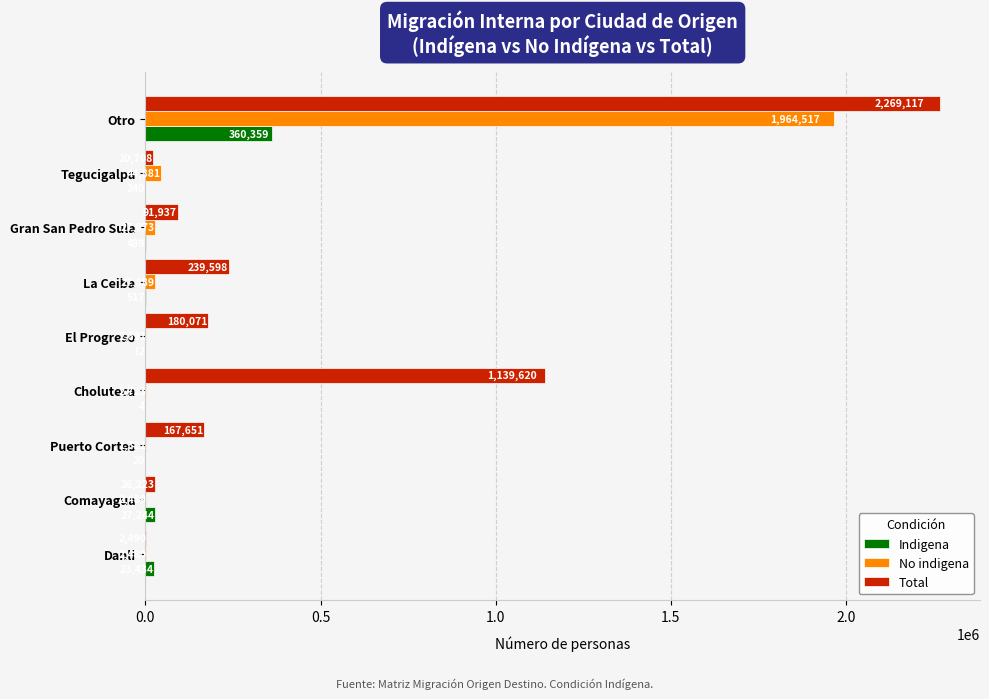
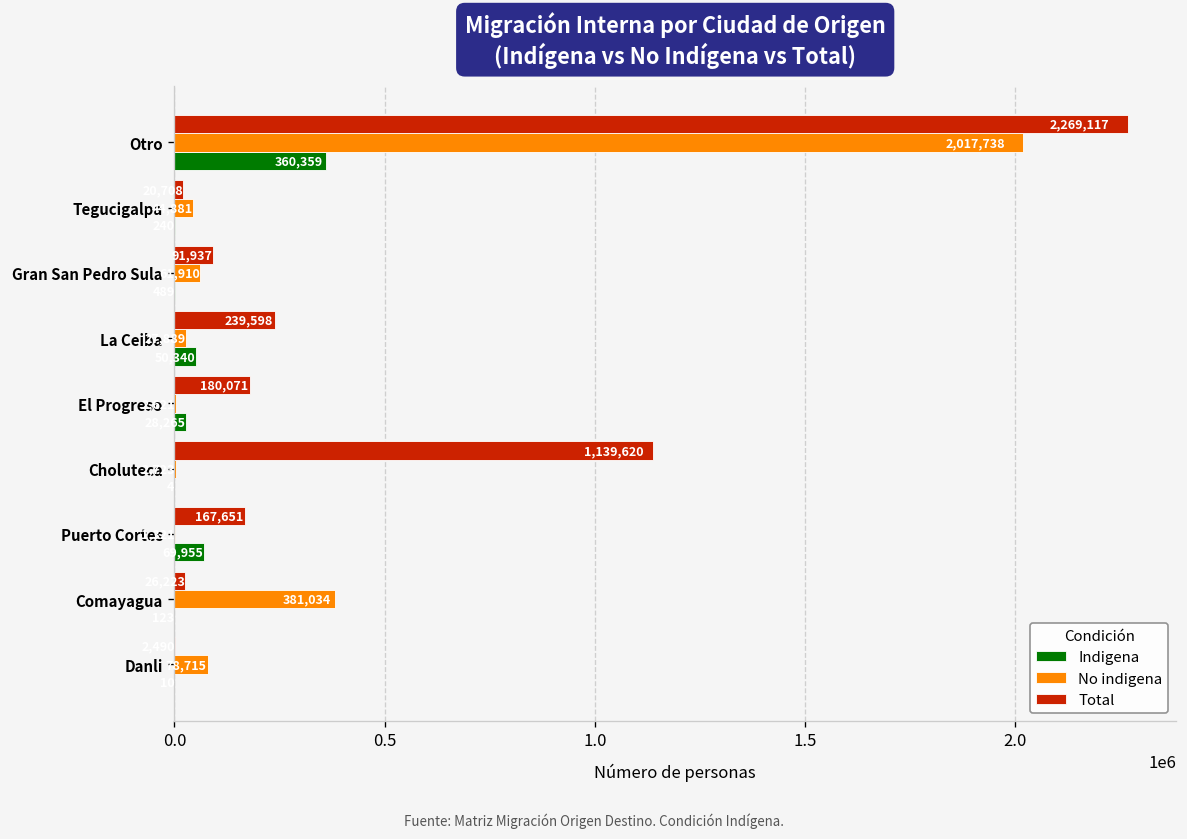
  {
    "Indigena": {
-     "La Ceiba": "0",
-     "El Progreso": "0",
-     "Puerto Cortes": "0",
-     "Comayagua": "30000",
-     "Danli": "20000"
+     "La Ceiba": "50000",
+     "El Progreso": "30000",
+     "Puerto Cortes": "70000",
+     "Comayagua": "0",
+     "Danli": "0"
    },
    "No indigena": {
-     "Otro": "1,964,517",
+     "Otro": "2,017,738",
      "Tegucigalpa": "44,881",
-     "Gran San Pedro Sula": "30000",
-     "Comayagua": "0",
-     "Danli": "0"
+     "Gran San Pedro Sula": "60000",
+     "Comayagua": "380000",
+     "Danli": "80000"
    },
    "Total": {
      "Otro": "2,269,117",
      "Gran San Pedro Sula": "91,937",
      "La Ceiba": "239,598",
      "El Progreso": "180,071",
      "Choluteca": "1,139,620",
      "Puerto Cortes": "167,651"
    }
  }
